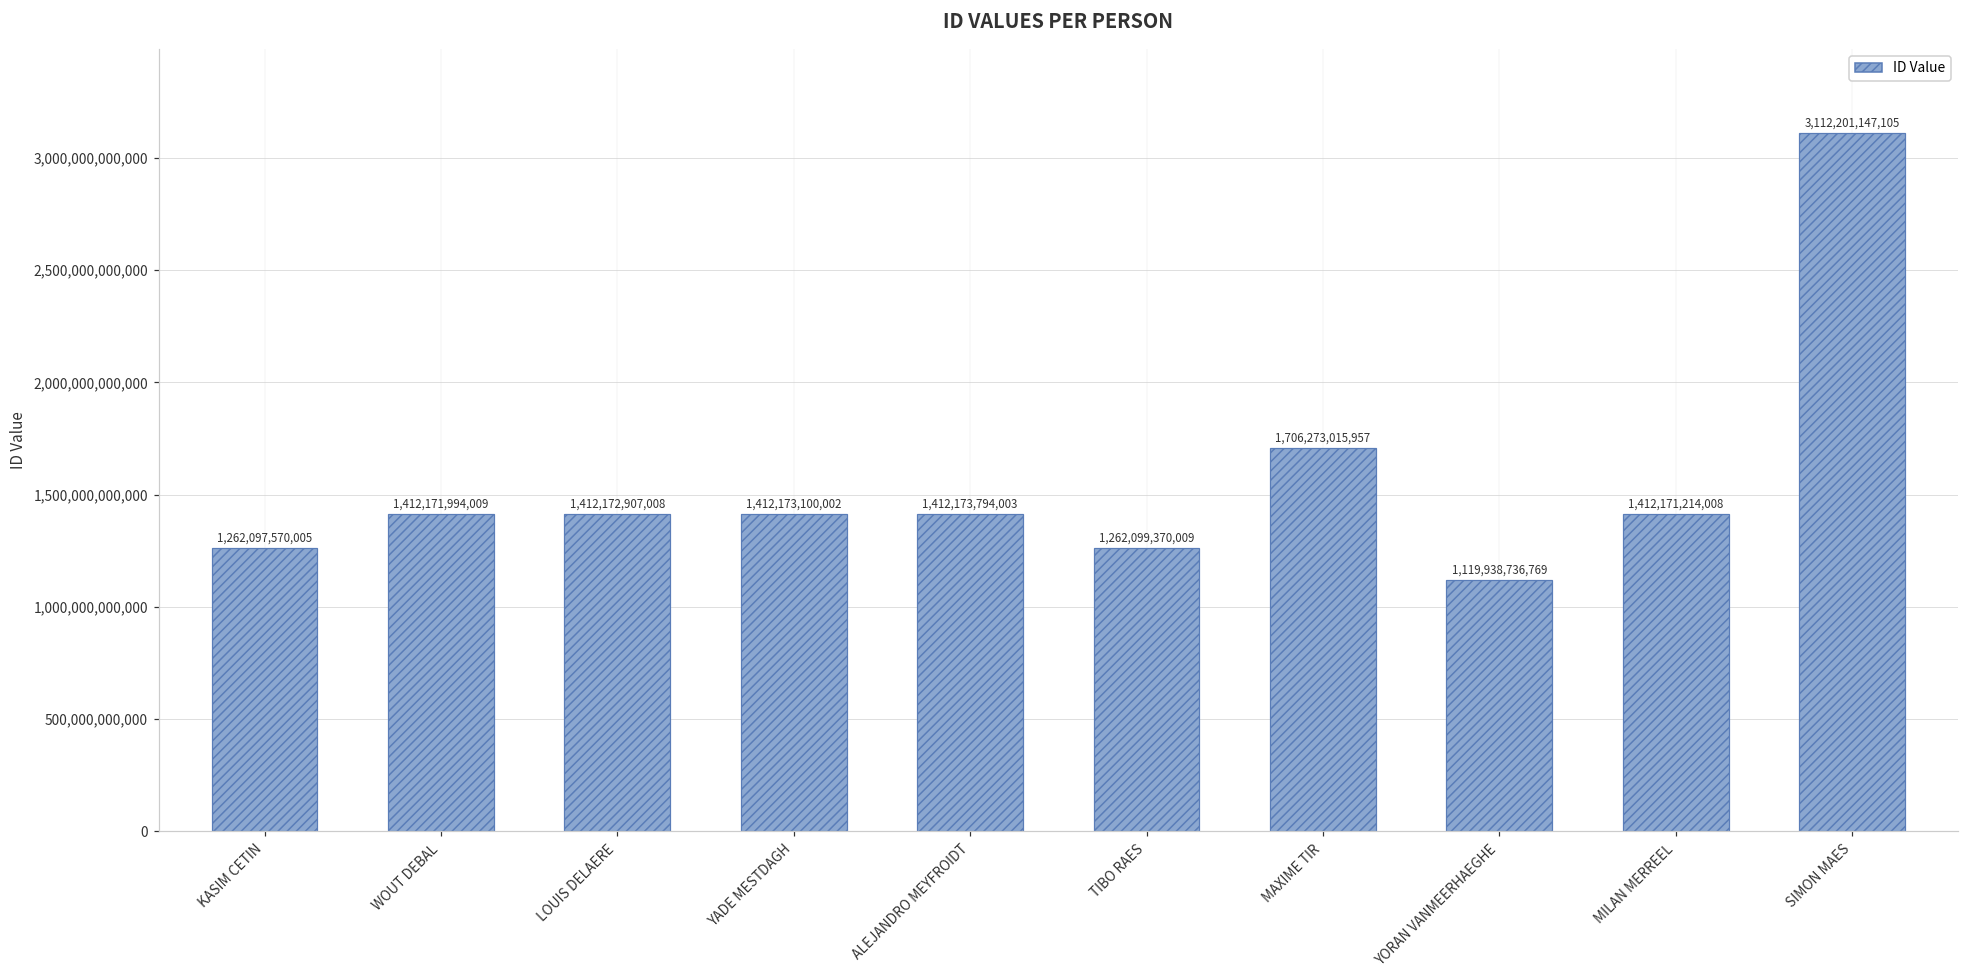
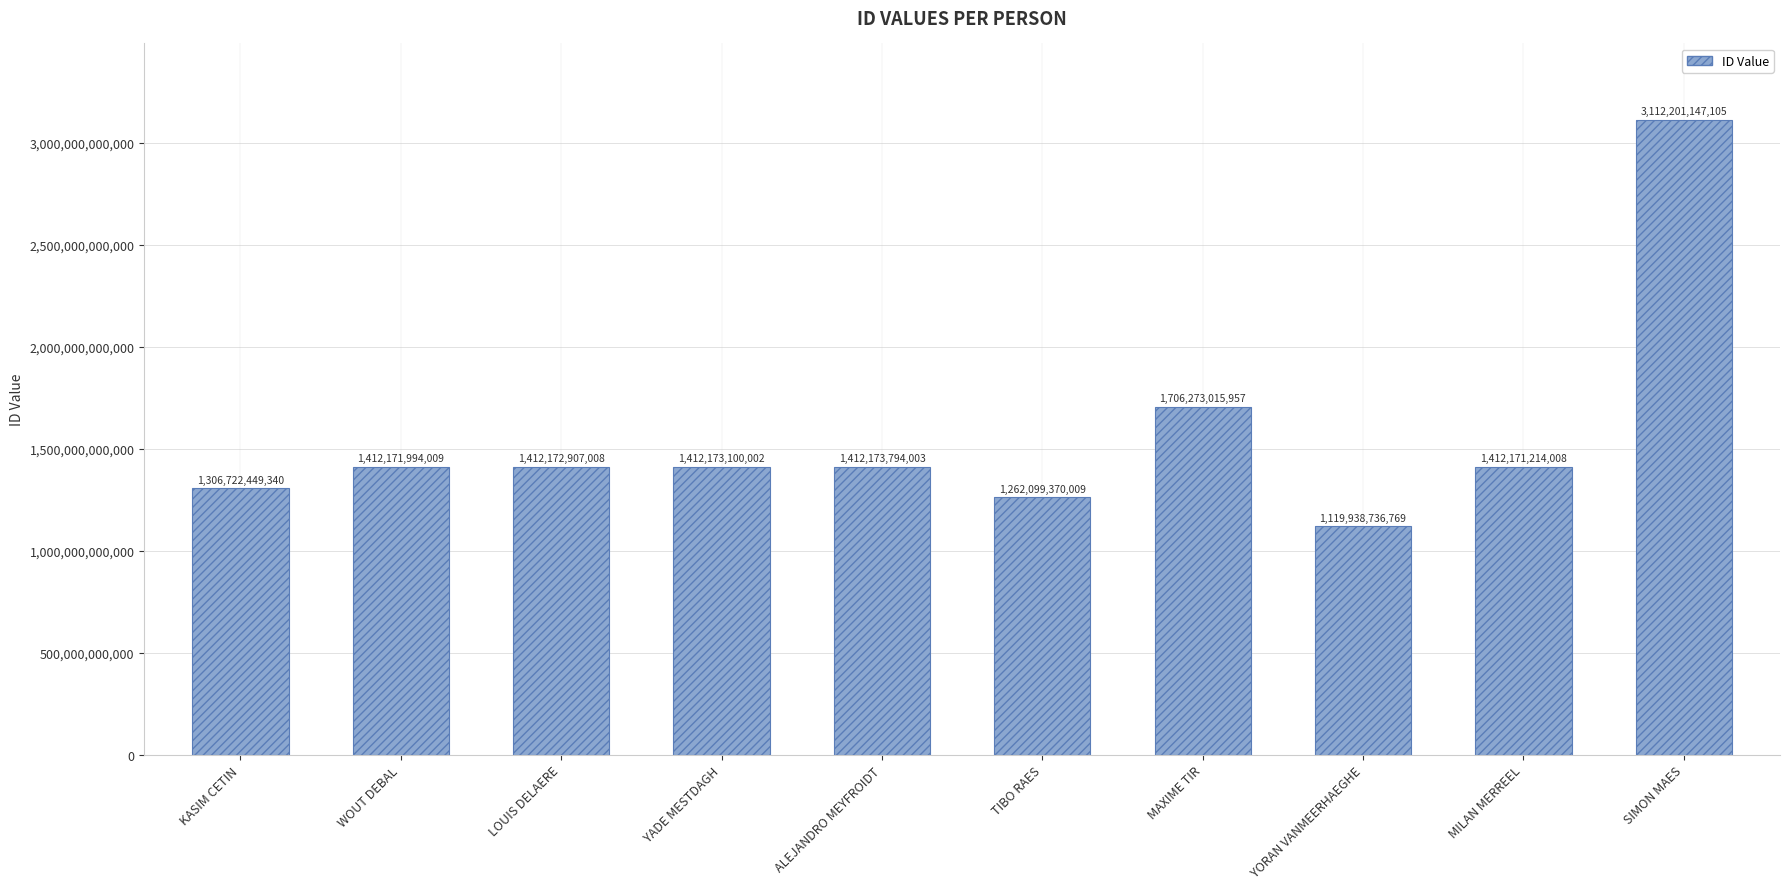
  {
-   "KASIM CETIN": "1,262,097,570,005",
+   "KASIM CETIN": "1,306,722,449,340",
    "WOUT DEBAL": "1,412,171,994,009",
    "LOUIS DELAERE": "1,412,172,907,008",
    "YADE MESTDAGH": "1,412,173,100,002",
    "ALEJANDRO MEYFROIDT": "1,412,173,794,003",
    "TIBO RAES": "1,262,099,370,009",
    "MAXIME TIR": "1,706,273,015,957",
    "YORAN VANMEERHAEGHE": "1,119,938,736,769",
    "MILAN MERREEL": "1,412,171,214,008",
    "SIMON MAES": "3,112,201,147,105"
  }
